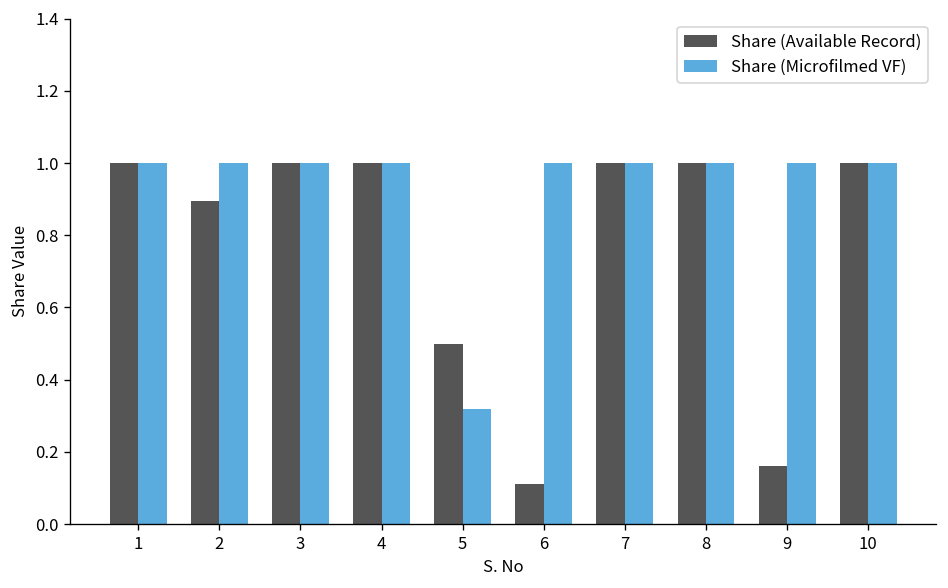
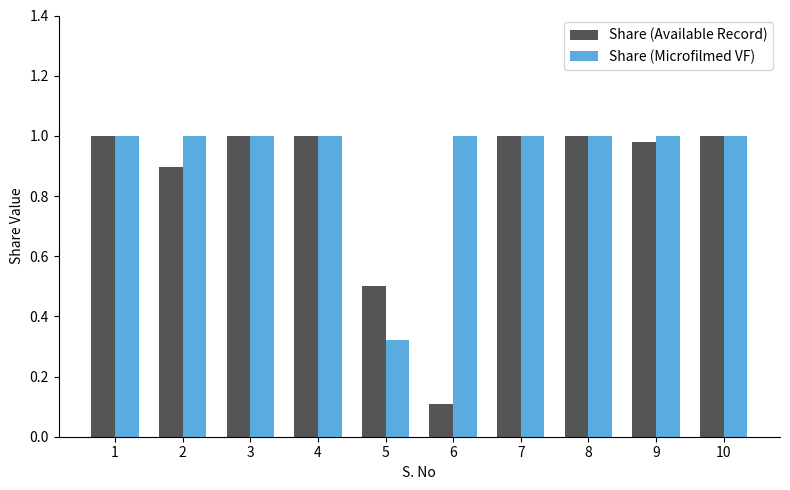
  {
    "Share (Available Record)": {
      "1": 1.00,
      "2": 0.90,
      "3": 1.00,
      "4": 1.00,
      "5": 0.50,
      "6": 0.11,
      "7": 1.00,
      "8": 1.00,
-     "9": 0.16,
+     "9": 0.98,
      "10": 1.00
    },
    "Share (Microfilmed VF)": {
      "1": 1.00,
      "2": 1.00,
      "3": 1.00,
      "4": 1.00,
      "5": 0.32,
      "6": 1.00,
      "7": 1.00,
      "8": 1.00,
      "9": 1.00,
      "10": 1.00
    }
  }
